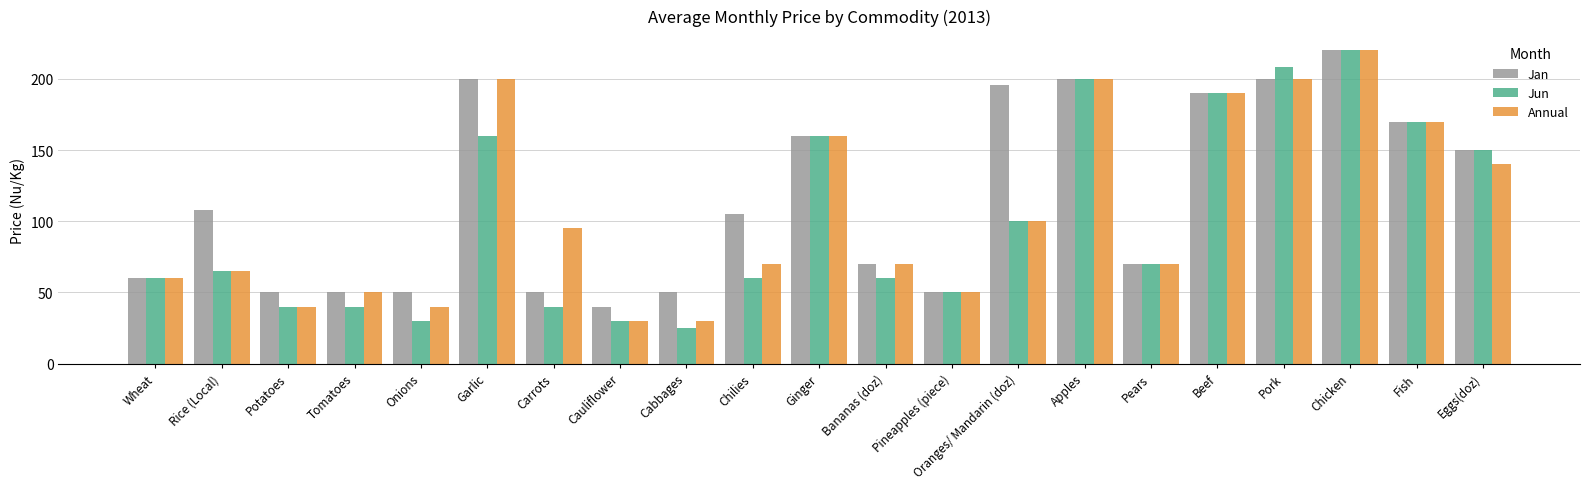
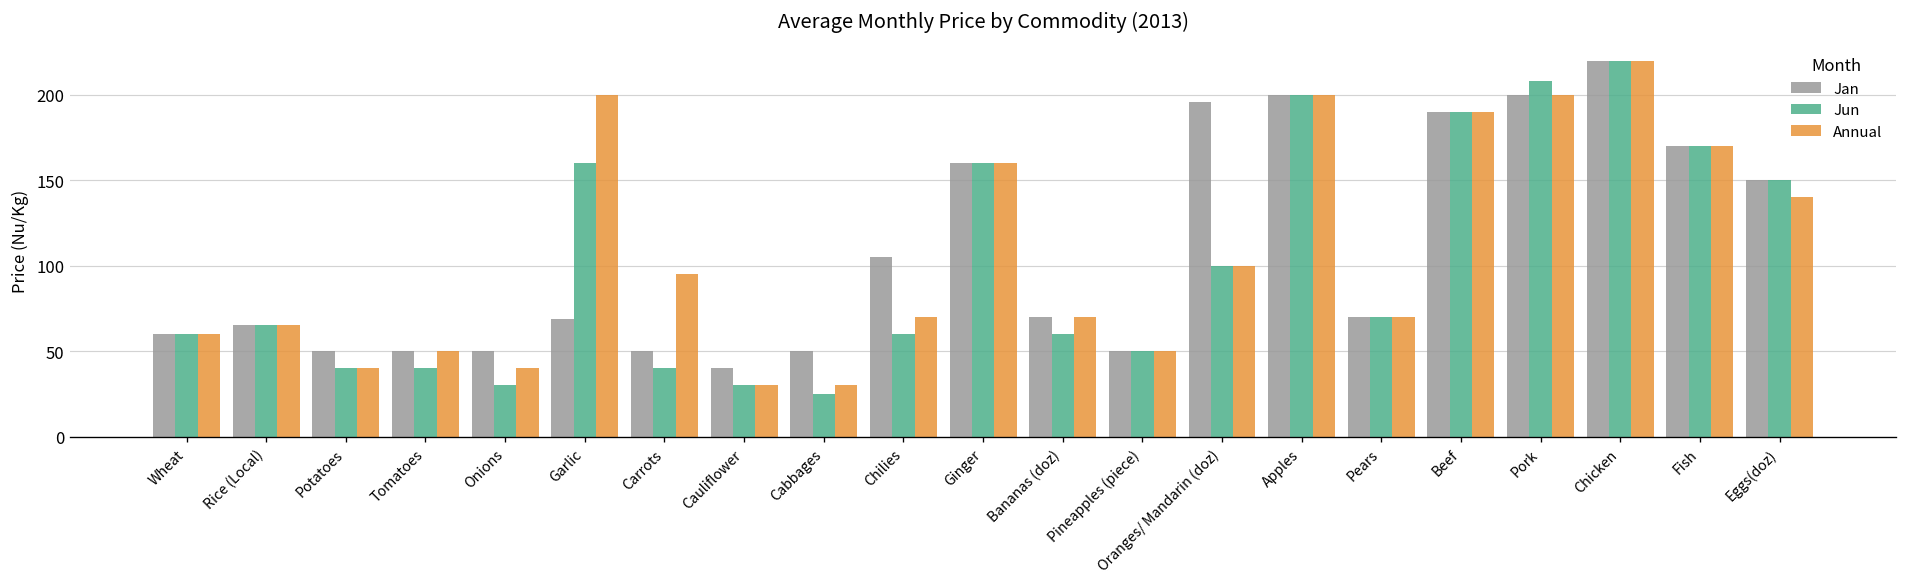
  {
    "Jan": {
      "Wheat": 60,
-     "Rice (Local)": 108,
+     "Rice (Local)": 65,
      "Potatoes": 50,
      "Tomatoes": 50,
      "Onions": 50,
-     "Garlic": 200,
+     "Garlic": 69,
      "Carrots": 50,
      "Cauliflower": 40,
      "Cabbages": 50,
      "Chilies": 105,
      "Ginger": 160,
      "Bananas (doz)": 70,
      "Pineapples (piece)": 50,
      "Oranges/ Mandarin (doz)": 196,
      "Apples": 200,
      "Pears": 70,
      "Beef": 190,
      "Pork": 200,
      "Chicken": 220,
      "Fish": 170,
      "Eggs(doz)": 150
    },
    "Jun": {
      "Wheat": 60,
      "Rice (Local)": 65,
      "Potatoes": 40,
      "Tomatoes": 40,
      "Onions": 30,
      "Garlic": 160,
      "Carrots": 40,
      "Cauliflower": 30,
      "Cabbages": 25,
      "Chilies": 60,
      "Ginger": 160,
      "Bananas (doz)": 60,
      "Pineapples (piece)": 50,
      "Oranges/ Mandarin (doz)": 100,
      "Apples": 200,
      "Pears": 70,
      "Beef": 190,
      "Pork": 208,
      "Chicken": 220,
      "Fish": 170,
      "Eggs(doz)": 150
    },
    "Annual": {
      "Wheat": 60,
      "Rice (Local)": 65,
      "Potatoes": 40,
      "Tomatoes": 50,
      "Onions": 40,
      "Garlic": 200,
      "Carrots": 95,
      "Cauliflower": 30,
      "Cabbages": 30,
      "Chilies": 70,
      "Ginger": 160,
      "Bananas (doz)": 70,
      "Pineapples (piece)": 50,
      "Oranges/ Mandarin (doz)": 100,
      "Apples": 200,
      "Pears": 70,
      "Beef": 190,
      "Pork": 200,
      "Chicken": 220,
      "Fish": 170,
      "Eggs(doz)": 140
    }
  }
